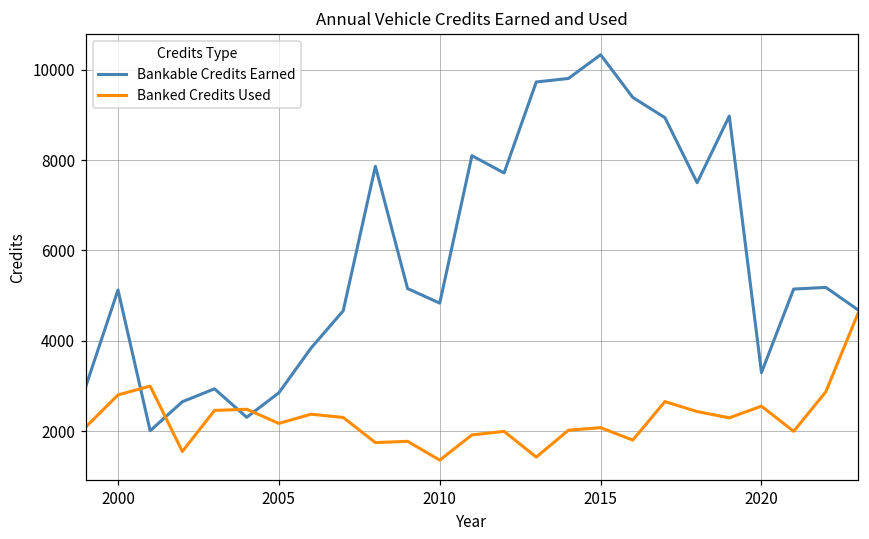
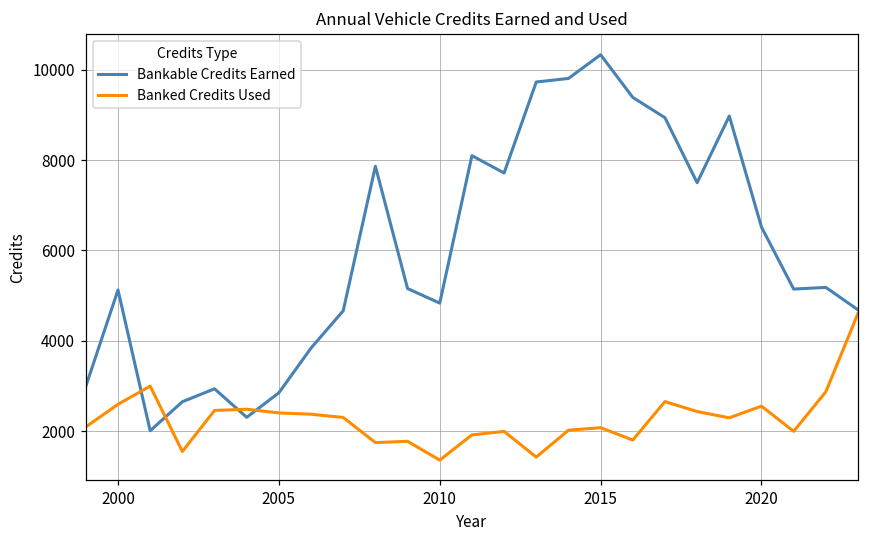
  {
    "Bankable Credits Earned": {
      "2000": 5100,
      "2005": 2900,
      "2010": 4800,
      "2015": 10300,
-     "2020": 3300
+     "2020": 6500
    },
    "Banked Credits Used": {
-     "2000": 2800,
-     "2005": 2200,
+     "2000": 2600,
+     "2005": 2400,
      "2010": 1400,
      "2015": 2100,
      "2020": 2600
    }
  }
